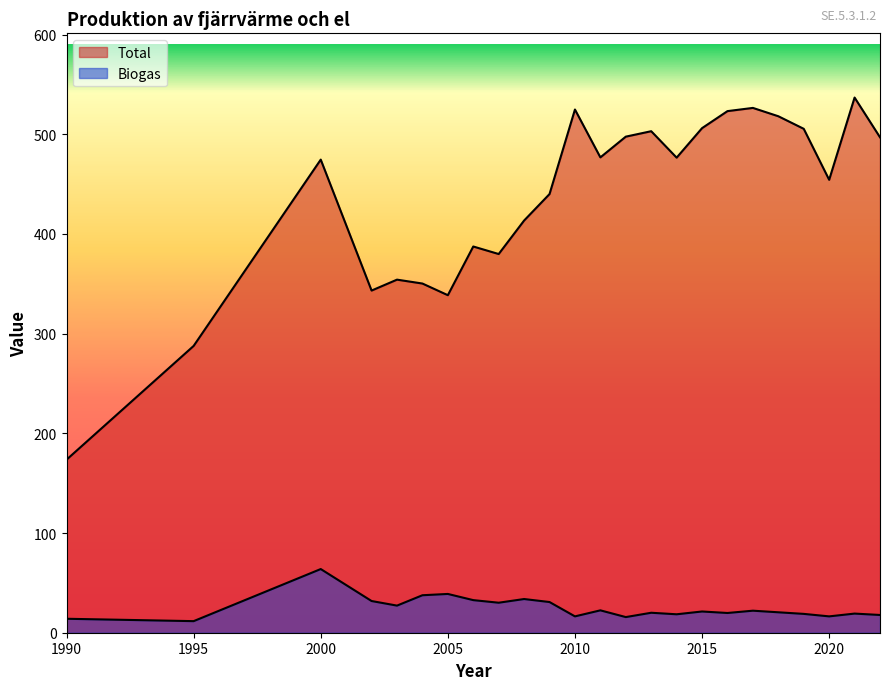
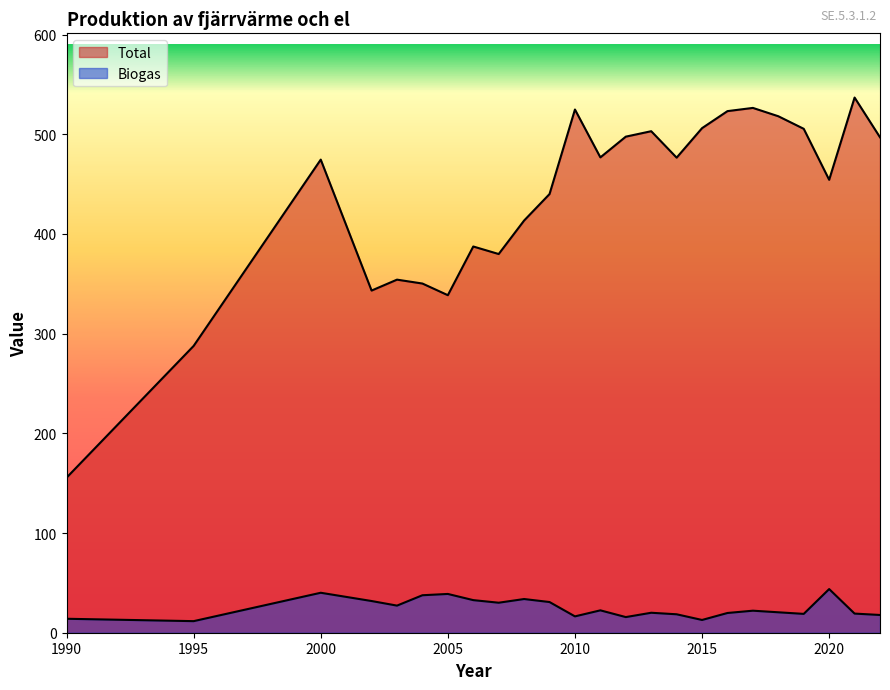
  {
    "Total": {
-     "1990": 170,
+     "1990": 160,
      "1995": 290,
      "2000": 470,
      "2005": 340,
      "2010": 520,
      "2015": 510,
      "2020": 450
    },
    "Biogas": {
      "1990": 10,
      "1995": 10,
-     "2000": 60,
+     "2000": 40,
      "2005": 40,
      "2010": 20,
-     "2015": 20,
-     "2020": 20
+     "2015": 10,
+     "2020": 40
    }
  }
